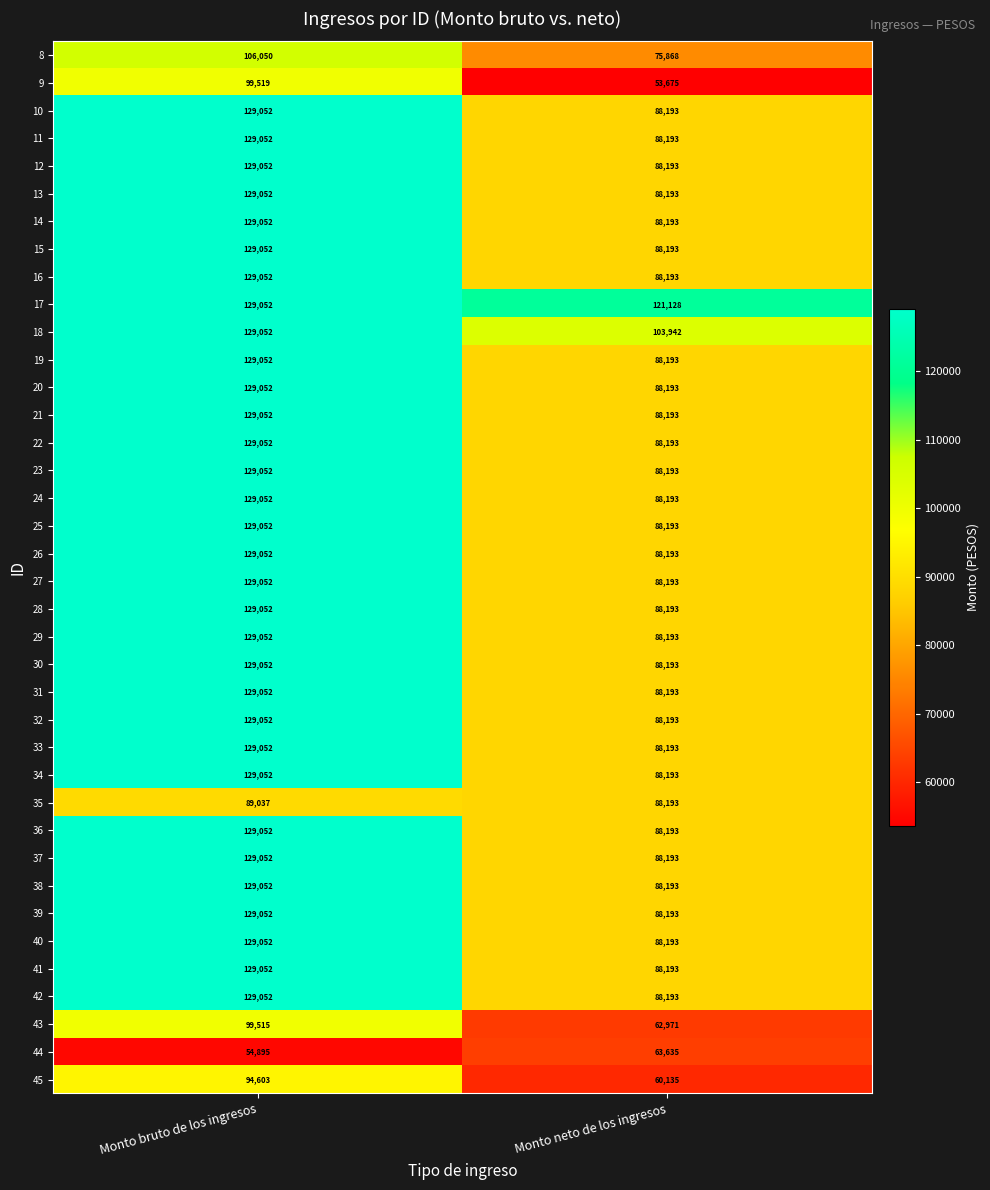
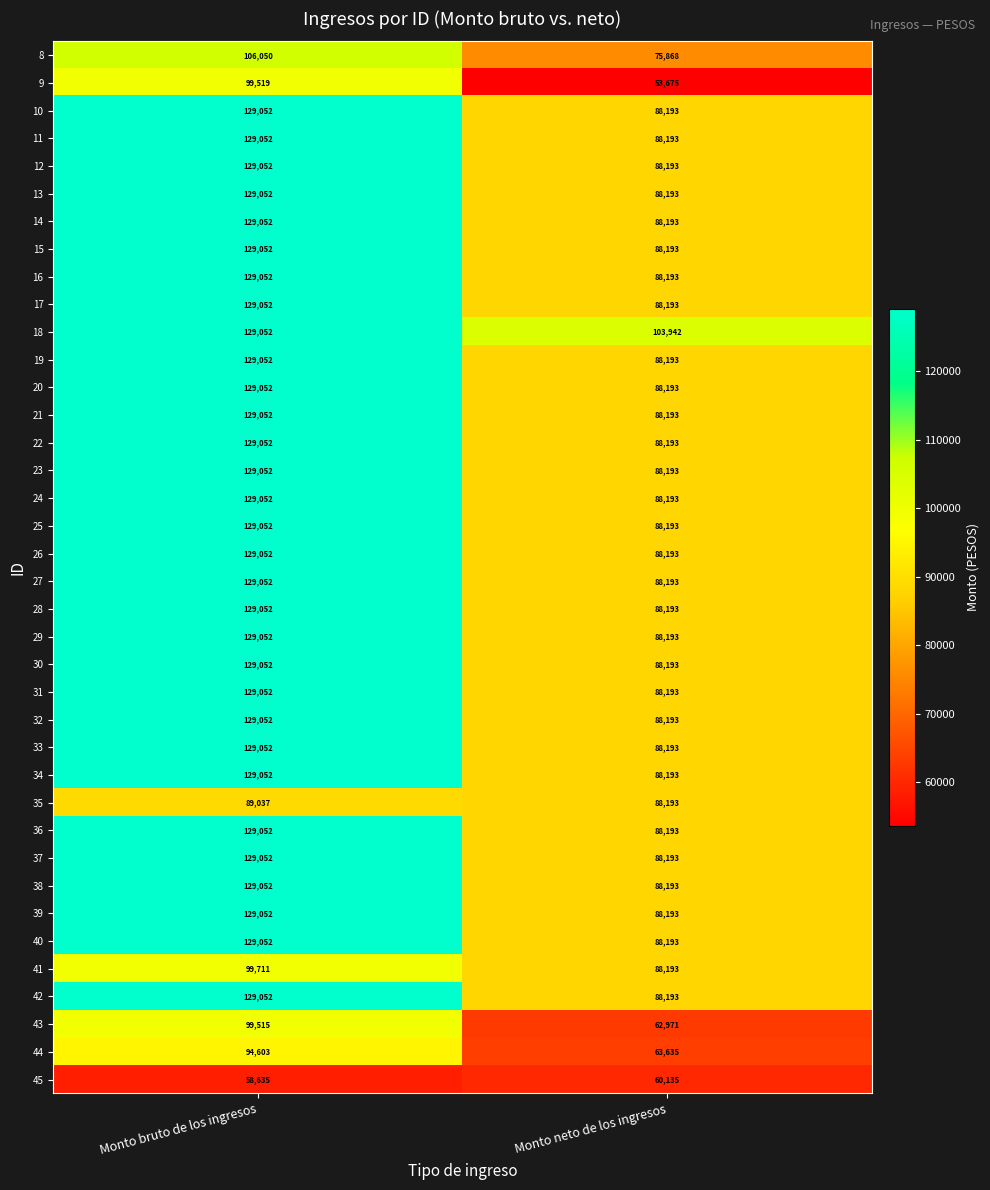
  {
    "8": {
      "Monto bruto de los ingresos": "106,050",
      "Monto neto de los ingresos": "75,868"
    },
    "9": {
      "Monto bruto de los ingresos": "99,519",
      "Monto neto de los ingresos": "53,675"
    },
    "10": {
      "Monto bruto de los ingresos": "129,052",
      "Monto neto de los ingresos": "88,193"
    },
    "11": {
      "Monto bruto de los ingresos": "129,052",
      "Monto neto de los ingresos": "88,193"
    },
    "12": {
      "Monto bruto de los ingresos": "129,052",
      "Monto neto de los ingresos": "88,193"
    },
    "13": {
      "Monto bruto de los ingresos": "129,052",
      "Monto neto de los ingresos": "88,193"
    },
    "14": {
      "Monto bruto de los ingresos": "129,052",
      "Monto neto de los ingresos": "88,193"
    },
    "15": {
      "Monto bruto de los ingresos": "129,052",
      "Monto neto de los ingresos": "88,193"
    },
    "16": {
      "Monto bruto de los ingresos": "129,052",
      "Monto neto de los ingresos": "88,193"
    },
    "17": {
      "Monto bruto de los ingresos": "129,052",
-     "Monto neto de los ingresos": "121,128"
+     "Monto neto de los ingresos": "88,193"
    },
    "18": {
      "Monto bruto de los ingresos": "129,052",
      "Monto neto de los ingresos": "103,942"
    },
    "19": {
      "Monto bruto de los ingresos": "129,052",
      "Monto neto de los ingresos": "88,193"
    },
    "20": {
      "Monto bruto de los ingresos": "129,052",
      "Monto neto de los ingresos": "88,193"
    },
    "21": {
      "Monto bruto de los ingresos": "129,052",
      "Monto neto de los ingresos": "88,193"
    },
    "22": {
      "Monto bruto de los ingresos": "129,052",
      "Monto neto de los ingresos": "88,193"
    },
    "23": {
      "Monto bruto de los ingresos": "129,052",
      "Monto neto de los ingresos": "88,193"
    },
    "24": {
      "Monto bruto de los ingresos": "129,052",
      "Monto neto de los ingresos": "88,193"
    },
    "25": {
      "Monto bruto de los ingresos": "129,052",
      "Monto neto de los ingresos": "88,193"
    },
    "26": {
      "Monto bruto de los ingresos": "129,052",
      "Monto neto de los ingresos": "88,193"
    },
    "27": {
      "Monto bruto de los ingresos": "129,052",
      "Monto neto de los ingresos": "88,193"
    },
    "28": {
      "Monto bruto de los ingresos": "129,052",
      "Monto neto de los ingresos": "88,193"
    },
    "29": {
      "Monto bruto de los ingresos": "129,052",
      "Monto neto de los ingresos": "88,193"
    },
    "30": {
      "Monto bruto de los ingresos": "129,052",
      "Monto neto de los ingresos": "88,193"
    },
    "31": {
      "Monto bruto de los ingresos": "129,052",
      "Monto neto de los ingresos": "88,193"
    },
    "32": {
      "Monto bruto de los ingresos": "129,052",
      "Monto neto de los ingresos": "88,193"
    },
    "33": {
      "Monto bruto de los ingresos": "129,052",
      "Monto neto de los ingresos": "88,193"
    },
    "34": {
      "Monto bruto de los ingresos": "129,052",
      "Monto neto de los ingresos": "88,193"
    },
    "35": {
      "Monto bruto de los ingresos": "89,037",
      "Monto neto de los ingresos": "88,193"
    },
    "36": {
      "Monto bruto de los ingresos": "129,052",
      "Monto neto de los ingresos": "88,193"
    },
    "37": {
      "Monto bruto de los ingresos": "129,052",
      "Monto neto de los ingresos": "88,193"
    },
    "38": {
      "Monto bruto de los ingresos": "129,052",
      "Monto neto de los ingresos": "88,193"
    },
    "39": {
      "Monto bruto de los ingresos": "129,052",
      "Monto neto de los ingresos": "88,193"
    },
    "40": {
      "Monto bruto de los ingresos": "129,052",
      "Monto neto de los ingresos": "88,193"
    },
    "41": {
-     "Monto bruto de los ingresos": "129,052",
+     "Monto bruto de los ingresos": "99,711",
      "Monto neto de los ingresos": "88,193"
    },
    "42": {
      "Monto bruto de los ingresos": "129,052",
      "Monto neto de los ingresos": "88,193"
    },
    "43": {
      "Monto bruto de los ingresos": "99,515",
      "Monto neto de los ingresos": "62,971"
    },
    "44": {
-     "Monto bruto de los ingresos": "54,895",
+     "Monto bruto de los ingresos": "94,603",
      "Monto neto de los ingresos": "63,635"
    },
    "45": {
-     "Monto bruto de los ingresos": "94,603",
+     "Monto bruto de los ingresos": "58,635",
      "Monto neto de los ingresos": "60,135"
    }
  }
